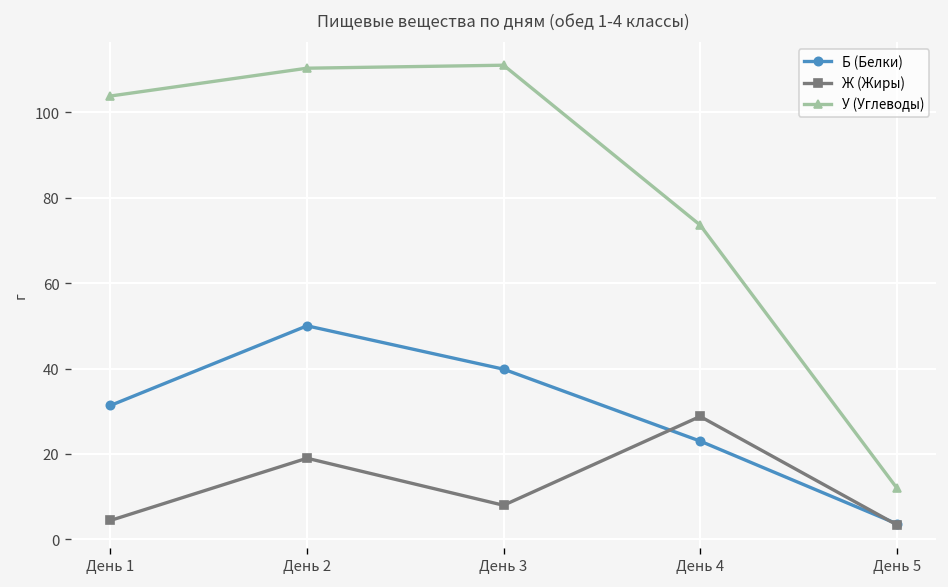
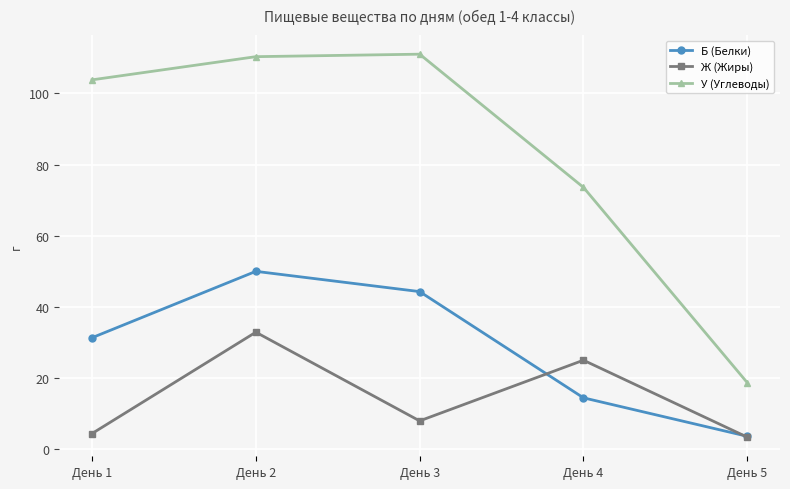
  {
    "Б (Белки)": {
      "День 1": 31,
      "День 2": 50,
-     "День 3": 40,
-     "День 4": 23
+     "День 3": 44,
+     "День 4": 14
    },
    "Ж (Жиры)": {
      "День 1": 4,
-     "День 2": 19,
+     "День 2": 33,
      "День 3": 8,
-     "День 4": 29
+     "День 4": 25
    },
    "У (Углеводы)": {
      "День 1": 104,
      "День 2": 110,
      "День 3": 111,
      "День 4": 74,
-     "День 5": 12
+     "День 5": 19
    }
  }
